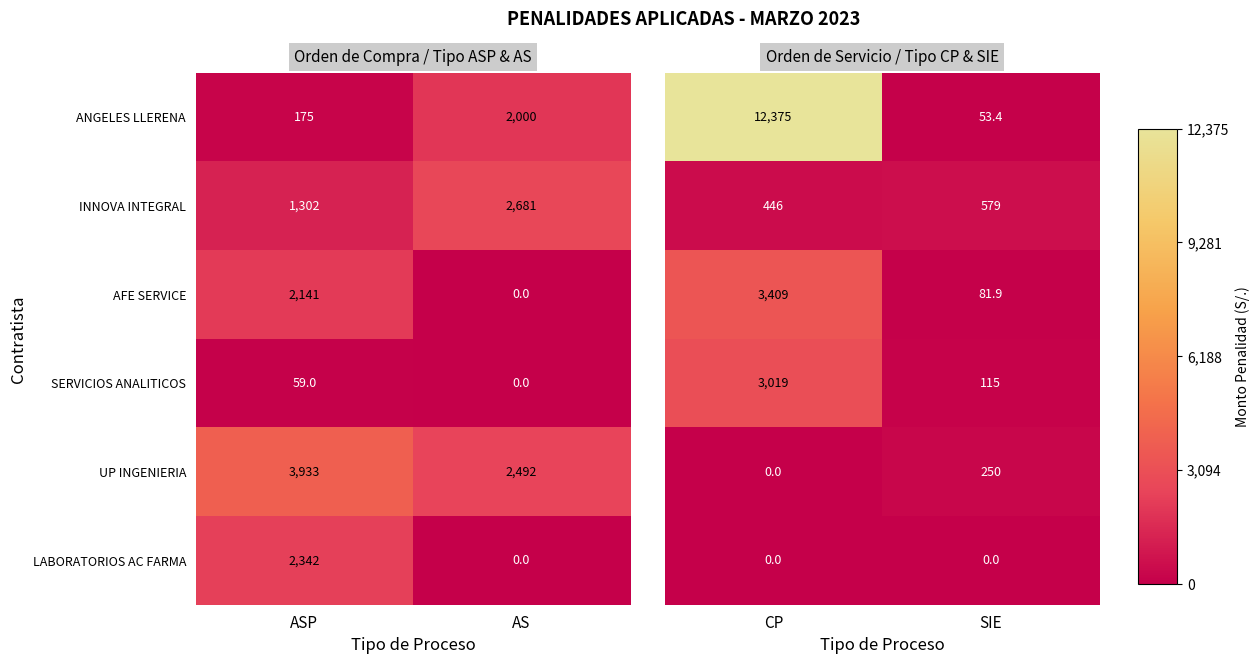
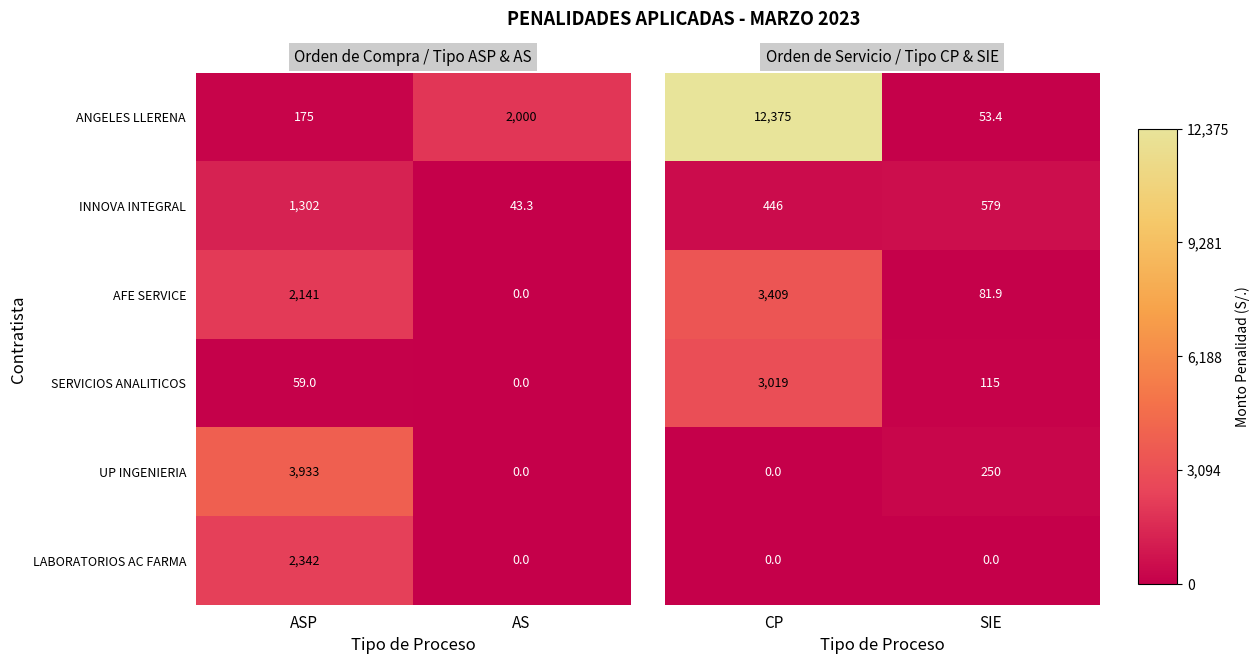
  {
    "Orden de Compra / Tipo ASP & AS": {
      "ANGELES LLERENA": {
        "ASP": "175",
        "AS": "2,000"
      },
      "INNOVA INTEGRAL": {
        "ASP": "1,302",
-       "AS": "2,681"
+       "AS": "43.3"
      },
      "AFE SERVICE": {
        "ASP": "2,141",
        "AS": "0.0"
      },
      "SERVICIOS ANALITICOS": {
        "ASP": "59.0",
        "AS": "0.0"
      },
      "UP INGENIERIA": {
        "ASP": "3,933",
-       "AS": "2,492"
+       "AS": "0.0"
      },
      "LABORATORIOS AC FARMA": {
        "ASP": "2,342",
        "AS": "0.0"
      }
    }
  }
